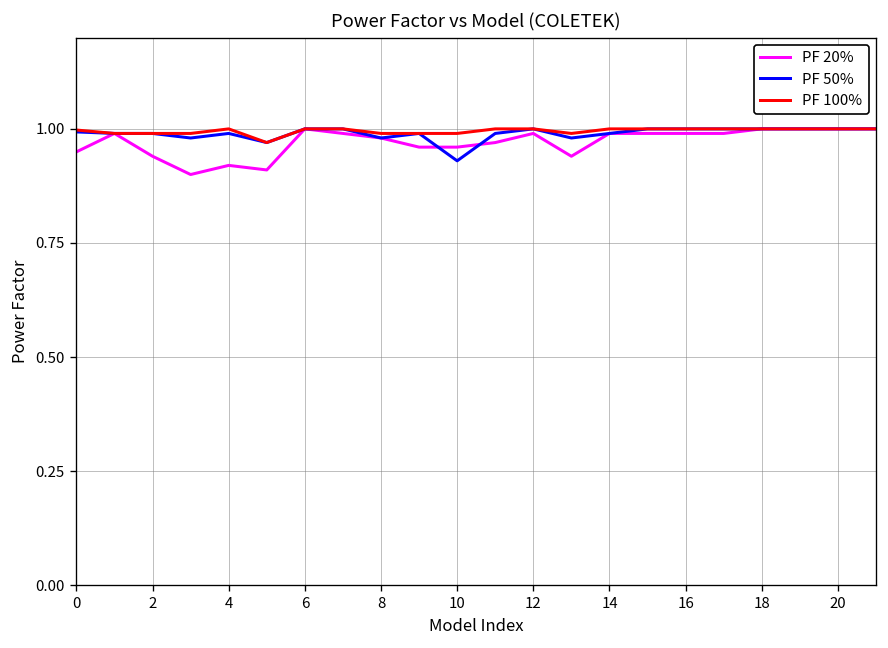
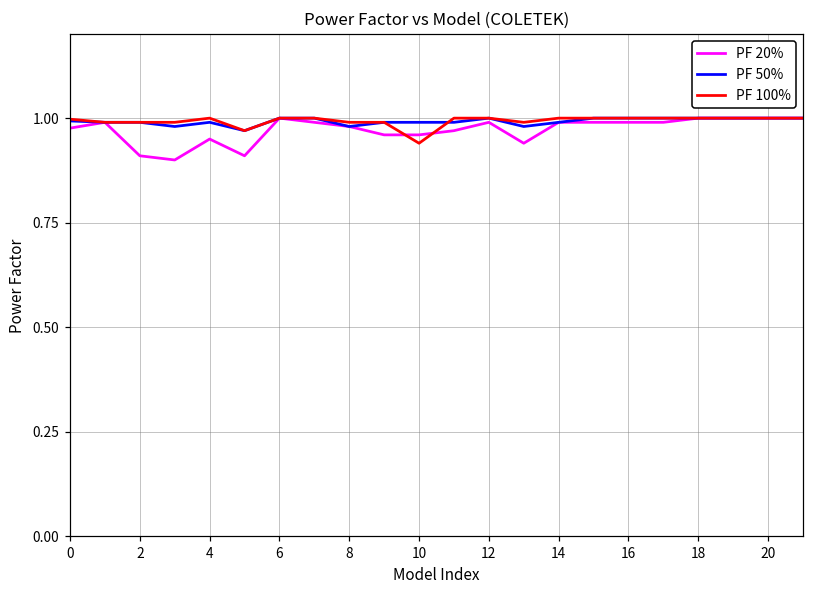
  {
    "PF 20%": {
-     "0": 0.95,
-     "2": 0.94,
-     "4": 0.92,
+     "0": 0.98,
+     "2": 0.91,
+     "4": 0.95,
      "10": 0.96,
      "12": 0.99,
      "16": 0.99
    },
    "PF 50%": {
      "4": 0.99,
-     "10": 0.93
+     "10": 0.99
    },
    "PF 100%": {
      "4": 1.00,
      "8": 0.99,
-     "10": 0.99,
+     "10": 0.94,
      "14": 1.00
    }
  }
